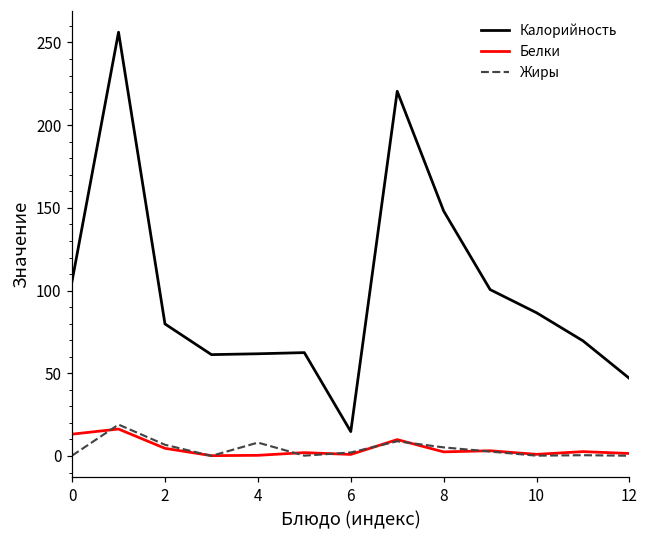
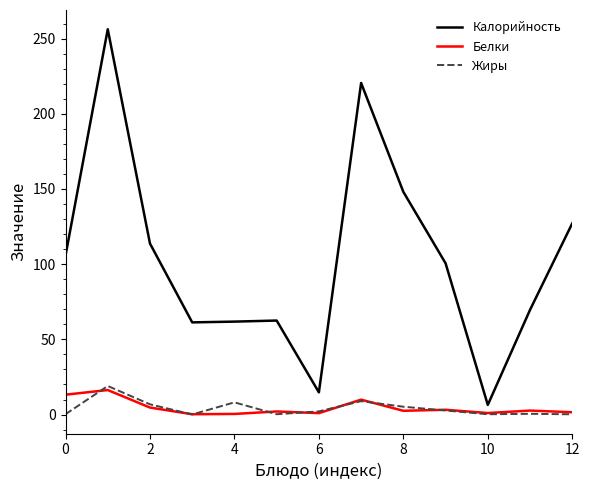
  {
    "Калорийность": {
      "0": 106,
-     "2": 80,
+     "2": 114,
      "4": 62,
      "6": 15,
      "8": 148,
-     "10": 87,
-     "12": 47
+     "10": 6,
+     "12": 127
    },
    "Белки": {
      "0": 13,
      "2": 5,
      "4": 0,
      "8": 2
    },
    "Жиры": {
      "0": 0,
      "2": 7,
      "4": 8,
      "8": 5
    }
  }
